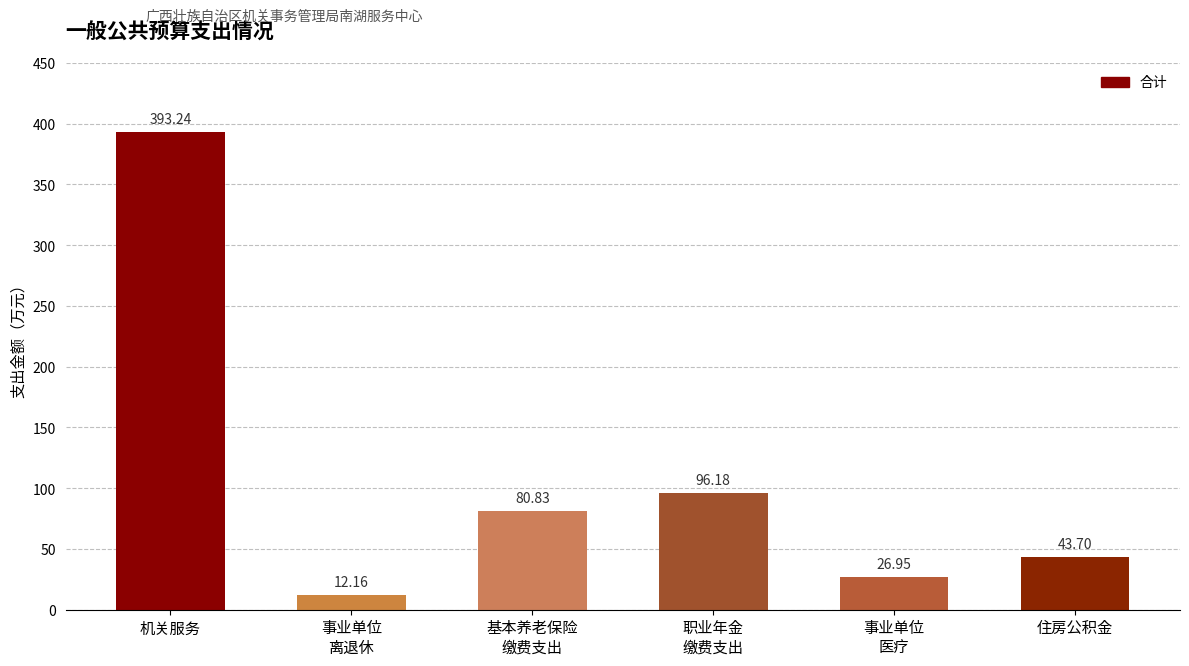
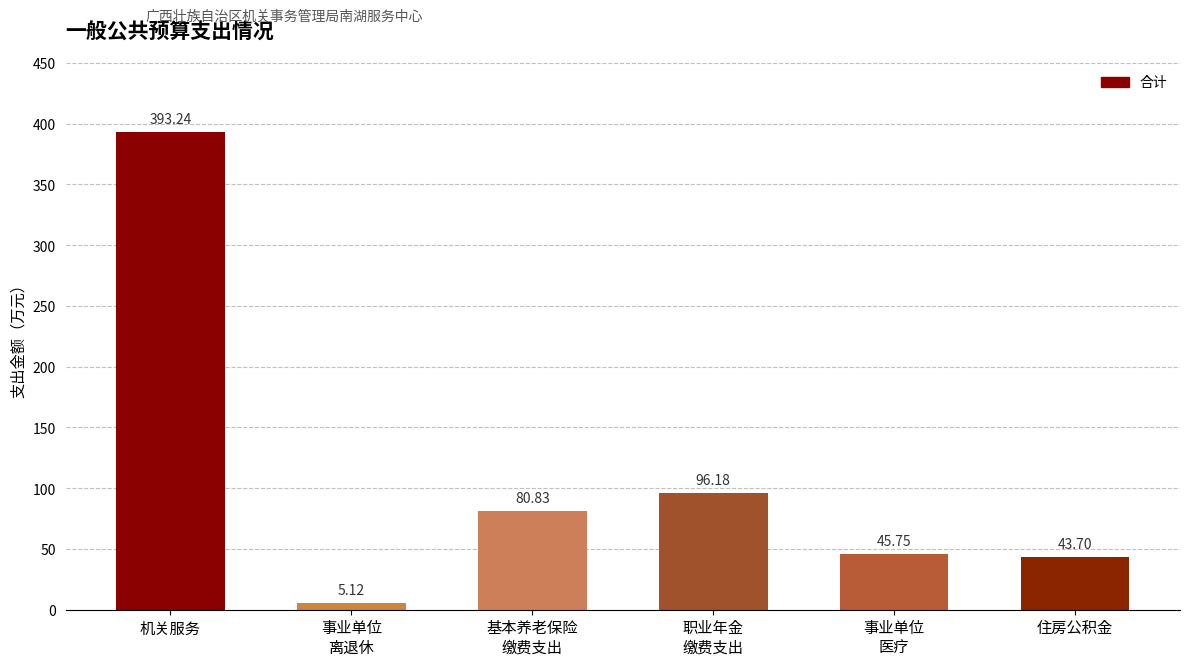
  {
    "机关服务": 393.24,
-   "事业单位 离退休": 12.16,
+   "事业单位 离退休": 5.12,
    "基本养老保险 缴费支出": 80.83,
    "职业年金 缴费支出": 96.18,
-   "事业单位 医疗": 26.95,
+   "事业单位 医疗": 45.75,
    "住房公积金": 43.70
  }
